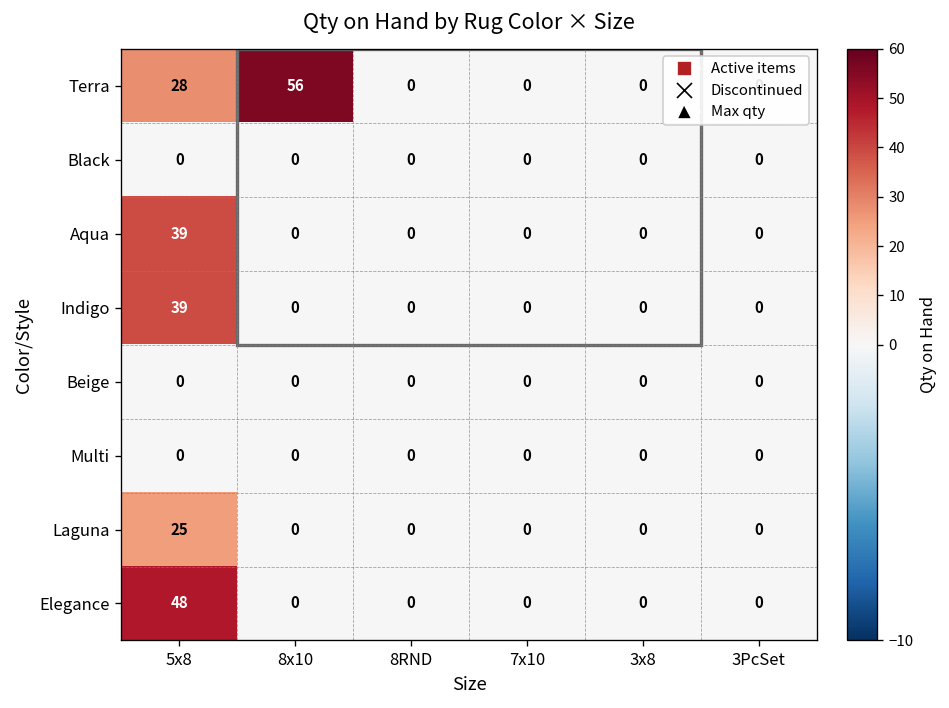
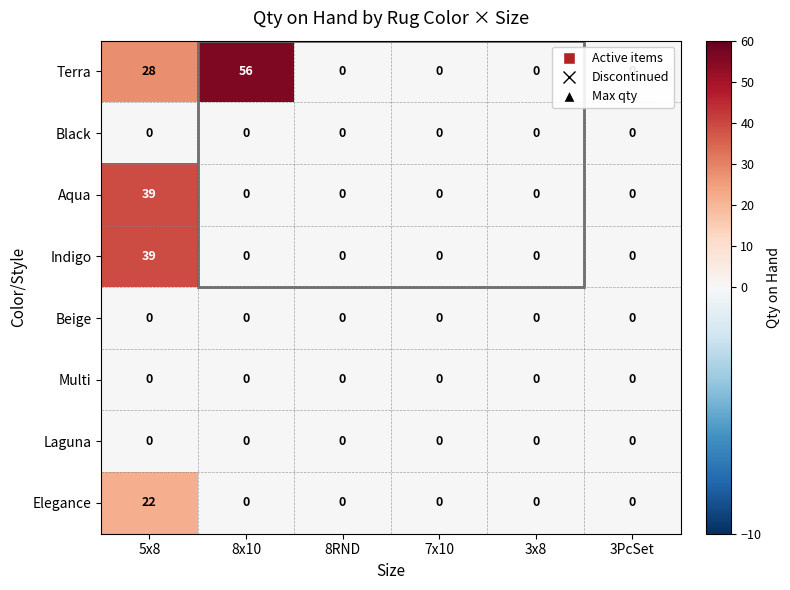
  {
    "Terra": {
      "5x8": 28,
      "8x10": 56,
      "8RND": 0,
      "7x10": 0,
      "3x8": 0
    },
    "Black": {
      "5x8": 0,
      "8x10": 0,
      "8RND": 0,
      "7x10": 0,
      "3x8": 0,
      "3PcSet": 0
    },
    "Aqua": {
      "5x8": 39,
      "8x10": 0,
      "8RND": 0,
      "7x10": 0,
      "3x8": 0,
      "3PcSet": 0
    },
    "Indigo": {
      "5x8": 39,
      "8x10": 0,
      "8RND": 0,
      "7x10": 0,
      "3x8": 0,
      "3PcSet": 0
    },
    "Beige": {
      "5x8": 0,
      "8x10": 0,
      "8RND": 0,
      "7x10": 0,
      "3x8": 0,
      "3PcSet": 0
    },
    "Multi": {
      "5x8": 0,
      "8x10": 0,
      "8RND": 0,
      "7x10": 0,
      "3x8": 0,
      "3PcSet": 0
    },
    "Laguna": {
-     "5x8": 25,
+     "5x8": 0,
      "8x10": 0,
      "8RND": 0,
      "7x10": 0,
      "3x8": 0,
      "3PcSet": 0
    },
    "Elegance": {
-     "5x8": 48,
+     "5x8": 22,
      "8x10": 0,
      "8RND": 0,
      "7x10": 0,
      "3x8": 0,
      "3PcSet": 0
    }
  }
